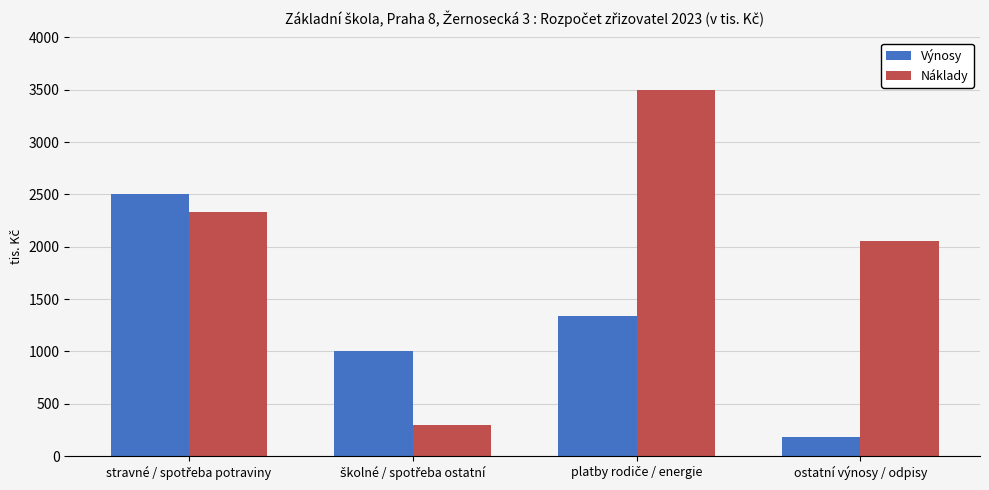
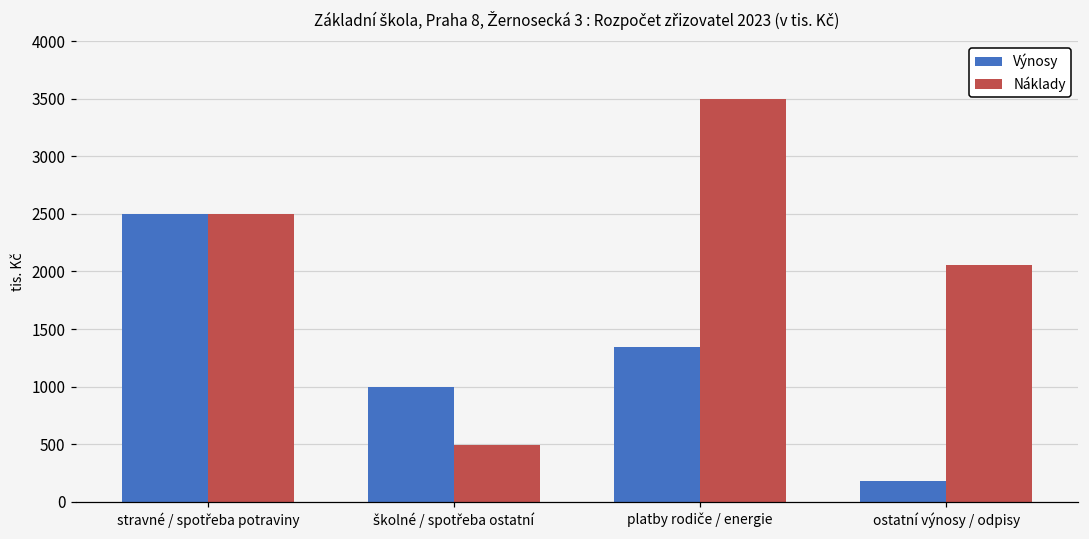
  {
    "Výnosy": {
      "stravné / spotřeba potraviny": 2500,
      "školné / spotřeba ostatní": 1000,
      "platby rodiče / energie": 1340,
      "ostatní výnosy / odpisy": 180
    },
    "Náklady": {
-     "stravné / spotřeba potraviny": 2340,
-     "školné / spotřeba ostatní": 300,
+     "stravné / spotřeba potraviny": 2500,
+     "školné / spotřeba ostatní": 490,
      "platby rodiče / energie": 3500,
      "ostatní výnosy / odpisy": 2060
    }
  }
